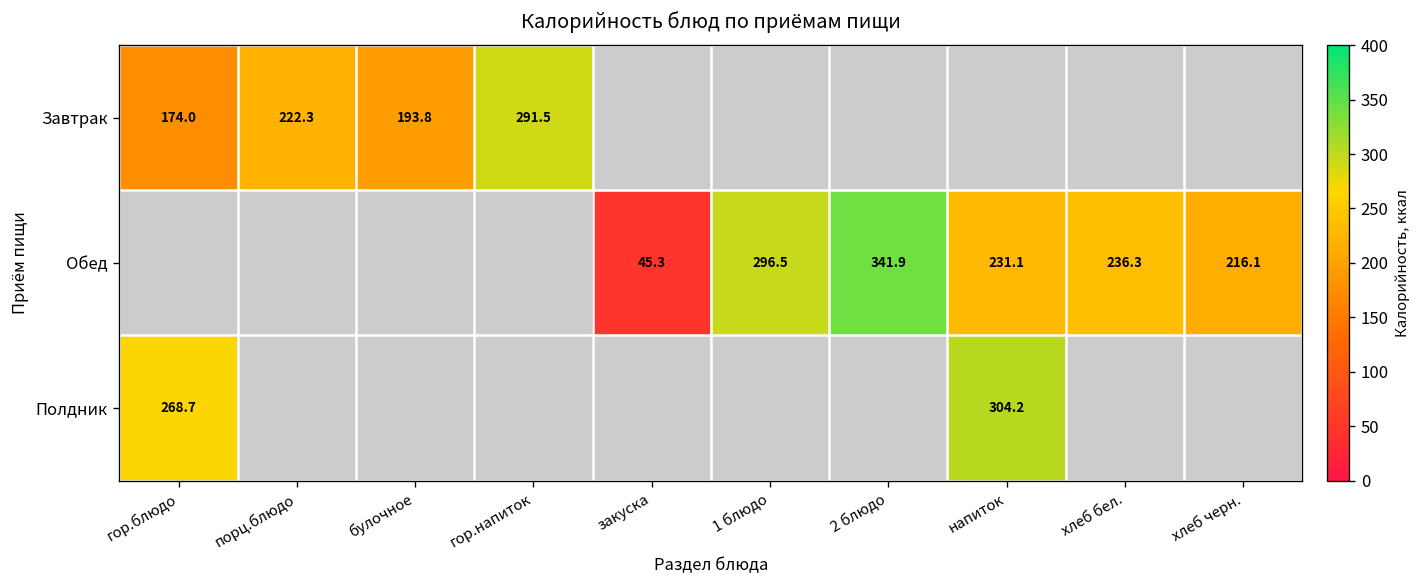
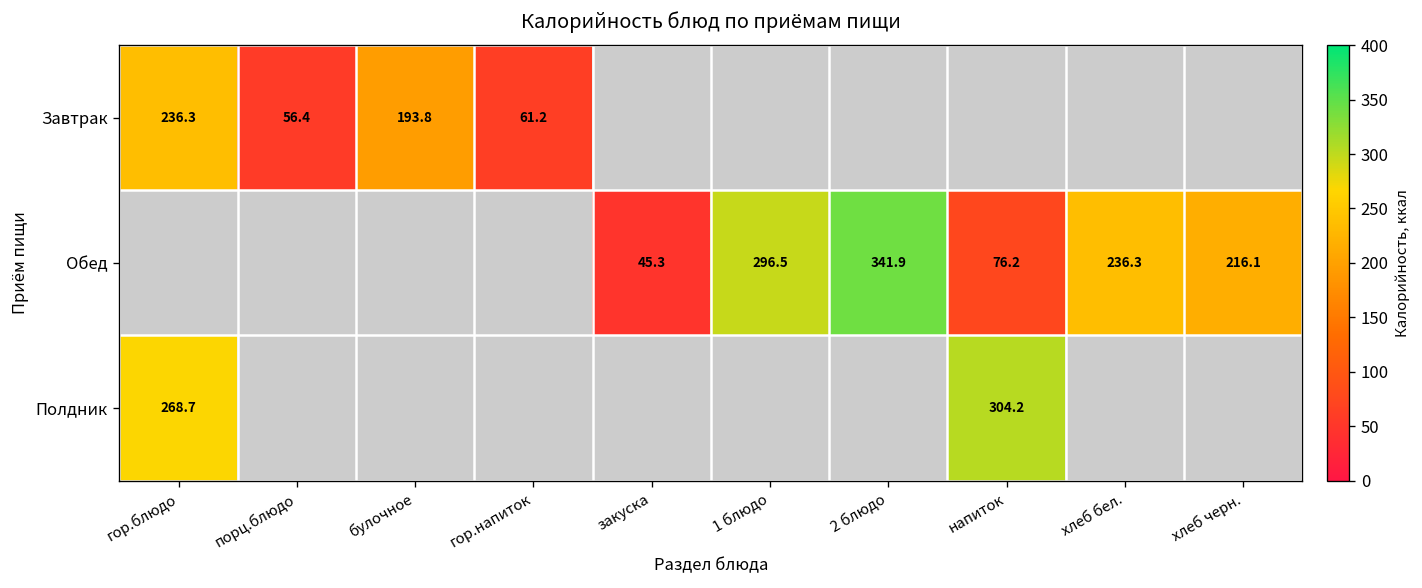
  {
    "Завтрак": {
-     "гор.блюдо": 174.0,
-     "порц.блюдо": 222.3,
+     "гор.блюдо": 236.3,
+     "порц.блюдо": 56.4,
      "булочное": 193.8,
-     "гор.напиток": 291.5
+     "гор.напиток": 61.2
    },
    "Обед": {
      "закуска": 45.3,
      "1 блюдо": 296.5,
      "2 блюдо": 341.9,
-     "напиток": 231.1,
+     "напиток": 76.2,
      "хлеб бел.": 236.3,
      "хлеб черн.": 216.1
    },
    "Полдник": {
      "гор.блюдо": 268.7,
      "напиток": 304.2
    }
  }
